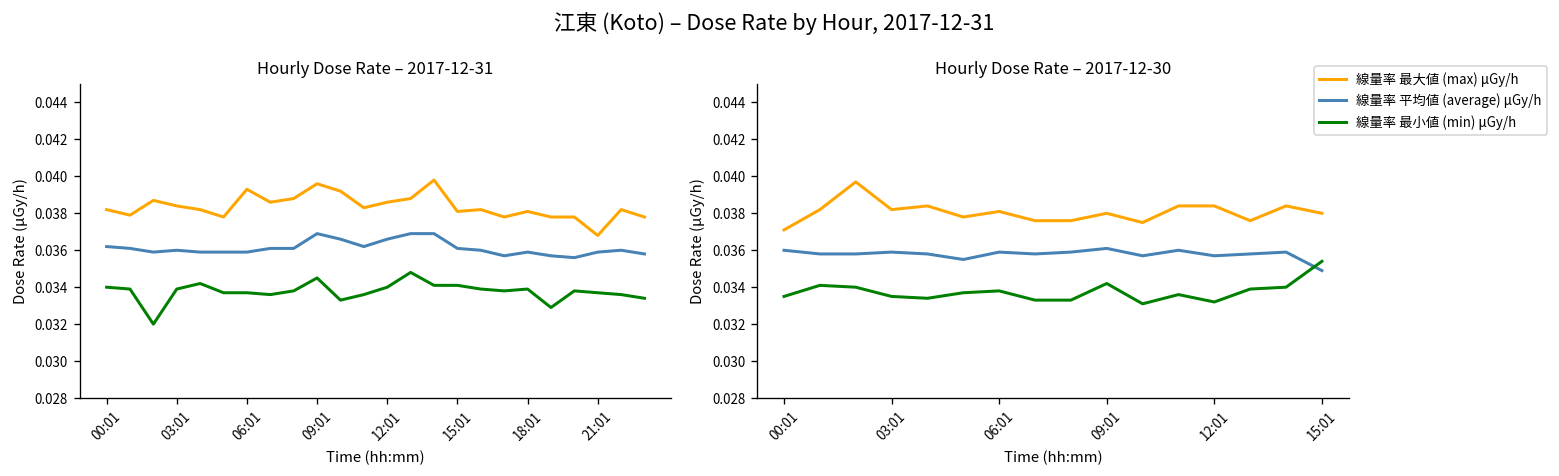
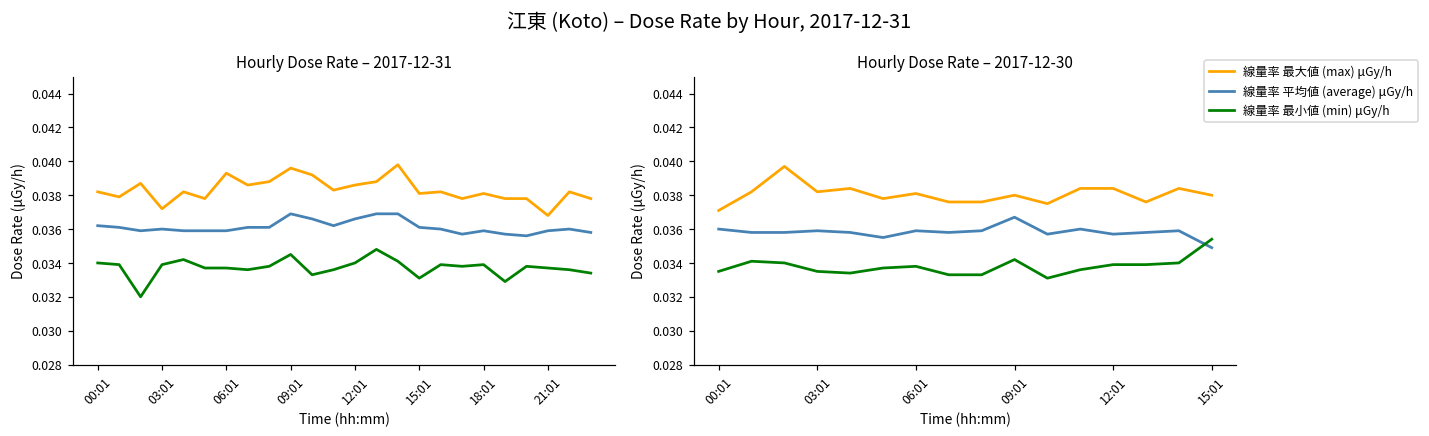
  {
    "Hourly Dose Rate – 2017-12-31": {
      "線量率 最大値 (max) μGy/h": {
        "00:01": 0.0382,
-       "03:01": 0.0384,
+       "03:01": 0.0372,
        "06:01": 0.0393,
        "09:01": 0.0396,
        "12:01": 0.0386,
        "15:01": 0.0381,
        "18:01": 0.0381,
        "21:01": 0.0368
      },
      "線量率 平均値 (average) μGy/h": {
        "00:01": 0.0362,
        "03:01": 0.0360,
        "06:01": 0.0359,
        "09:01": 0.0369,
        "12:01": 0.0366,
        "15:01": 0.0361,
        "18:01": 0.0359,
        "21:01": 0.0359
      },
      "線量率 最小値 (min) μGy/h": {
        "00:01": 0.0340,
        "03:01": 0.0339,
        "06:01": 0.0337,
        "09:01": 0.0345,
        "12:01": 0.0340,
-       "15:01": 0.0341,
+       "15:01": 0.0331,
        "18:01": 0.0339,
        "21:01": 0.0337
      }
    },
    "Hourly Dose Rate – 2017-12-30": {
      "線量率 最大値 (max) μGy/h": {
        "00:01": 0.0371,
        "03:01": 0.0382,
        "06:01": 0.0381,
        "09:01": 0.0380,
        "12:01": 0.0384,
        "15:01": 0.0380
      },
      "線量率 平均値 (average) μGy/h": {
        "00:01": 0.0360,
        "03:01": 0.0359,
        "06:01": 0.0359,
-       "09:01": 0.0361,
+       "09:01": 0.0367,
        "12:01": 0.0357,
        "15:01": 0.0349
      },
      "線量率 最小値 (min) μGy/h": {
        "00:01": 0.0335,
        "03:01": 0.0335,
        "06:01": 0.0338,
        "09:01": 0.0342,
-       "12:01": 0.0332,
+       "12:01": 0.0339,
        "15:01": 0.0354
      }
    }
  }
